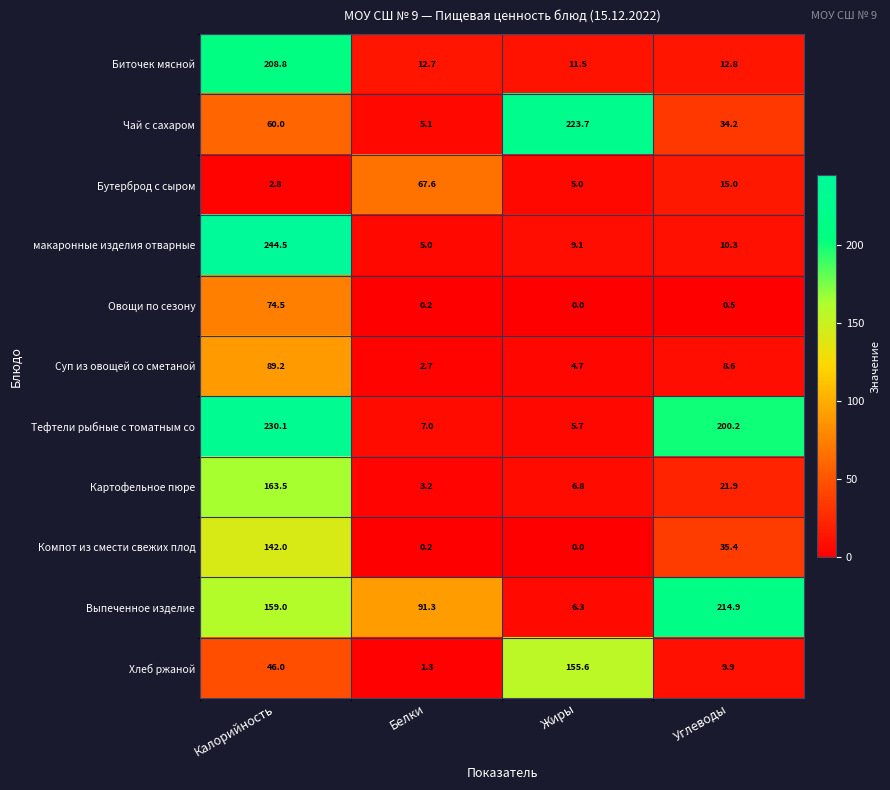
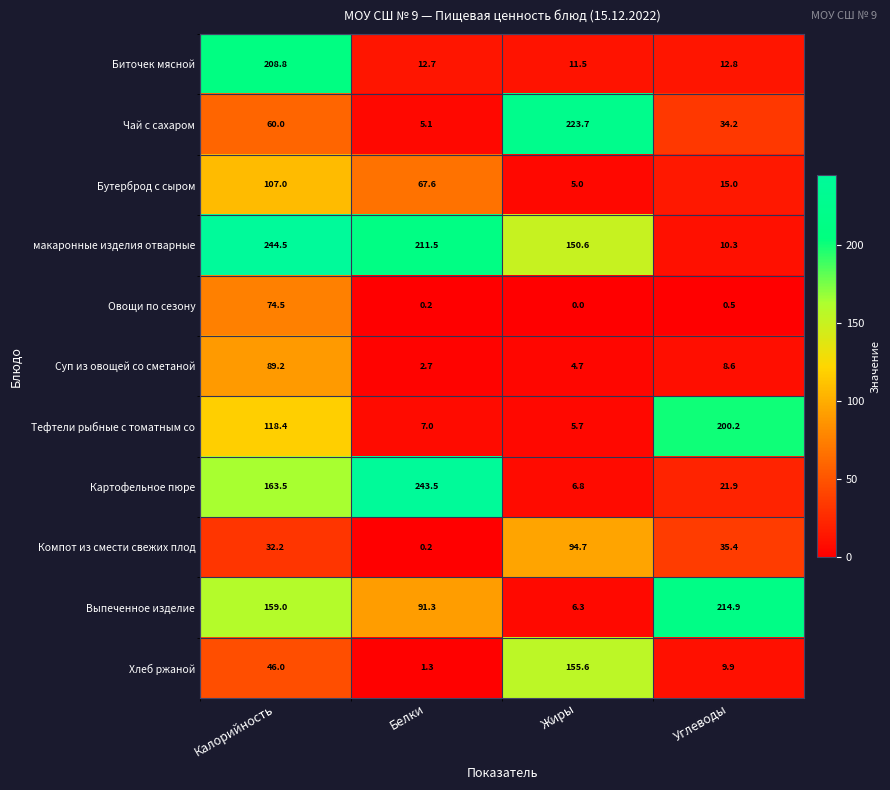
  {
    "Биточек мясной": {
      "Калорийность": 208.8,
      "Белки": 12.7,
      "Жиры": 11.5,
      "Углеводы": 12.8
    },
    "Чай с сахаром": {
      "Калорийность": 60.0,
      "Белки": 5.1,
      "Жиры": 223.7,
      "Углеводы": 34.2
    },
    "Бутерброд с сыром": {
-     "Калорийность": 2.8,
+     "Калорийность": 107.0,
      "Белки": 67.6,
      "Жиры": 5.0,
      "Углеводы": 15.0
    },
    "макаронные изделия отварные": {
      "Калорийность": 244.5,
-     "Белки": 5.0,
-     "Жиры": 9.1,
+     "Белки": 211.5,
+     "Жиры": 150.6,
      "Углеводы": 10.3
    },
    "Овощи по сезону": {
      "Калорийность": 74.5,
      "Белки": 0.2,
      "Жиры": 0.0,
      "Углеводы": 0.5
    },
    "Суп из овощей со сметаной": {
      "Калорийность": 89.2,
      "Белки": 2.7,
      "Жиры": 4.7,
      "Углеводы": 8.6
    },
    "Тефтели рыбные с томатным со": {
-     "Калорийность": 230.1,
+     "Калорийность": 118.4,
      "Белки": 7.0,
      "Жиры": 5.7,
      "Углеводы": 200.2
    },
    "Картофельное пюре": {
      "Калорийность": 163.5,
-     "Белки": 3.2,
+     "Белки": 243.5,
      "Жиры": 6.8,
      "Углеводы": 21.9
    },
    "Компот из смести свежих плод": {
-     "Калорийность": 142.0,
+     "Калорийность": 32.2,
      "Белки": 0.2,
-     "Жиры": 0.0,
+     "Жиры": 94.7,
      "Углеводы": 35.4
    },
    "Выпеченное изделие": {
      "Калорийность": 159.0,
      "Белки": 91.3,
      "Жиры": 6.3,
      "Углеводы": 214.9
    },
    "Хлеб ржаной": {
      "Калорийность": 46.0,
      "Белки": 1.3,
      "Жиры": 155.6,
      "Углеводы": 9.9
    }
  }
